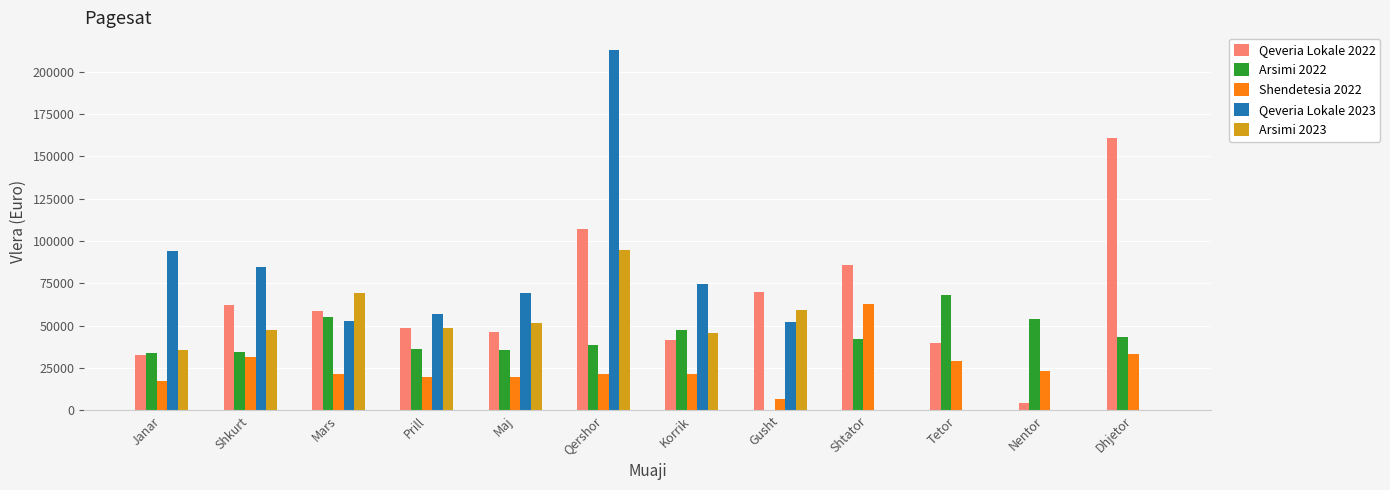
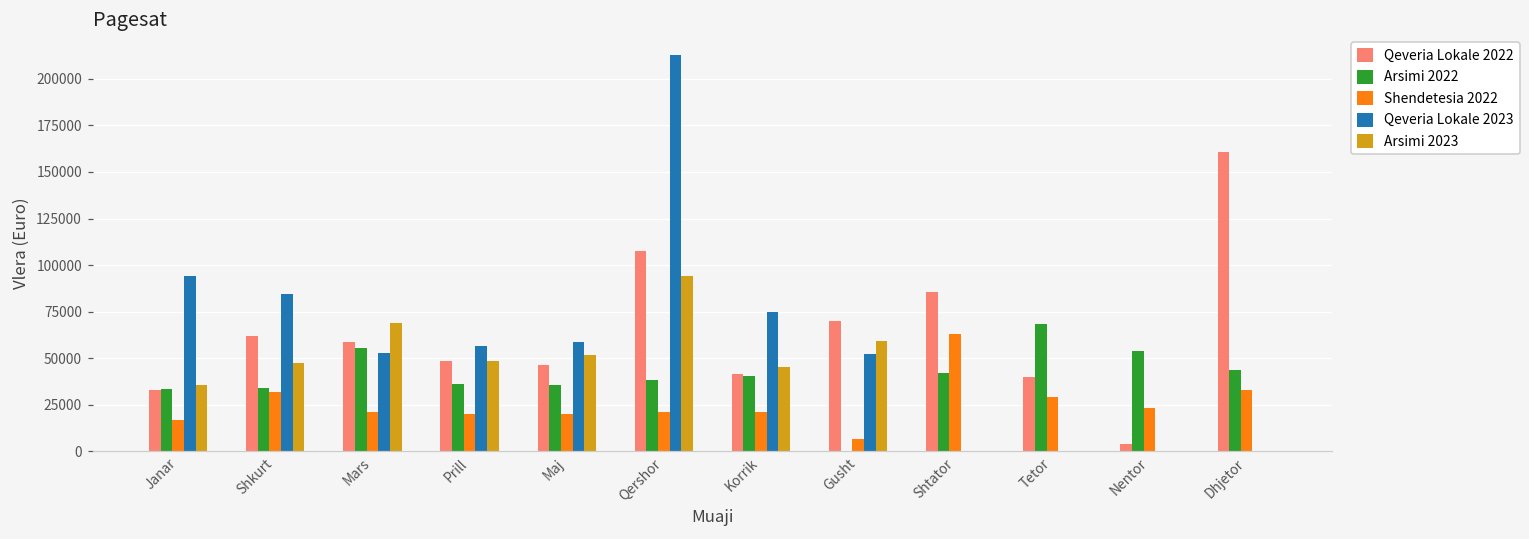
  {
    "Qeveria Lokale 2022": {
      "Janar": 33000,
      "Shkurt": 62000,
      "Mars": 59000,
      "Prill": 49000,
      "Maj": 46000,
      "Qershor": 107000,
      "Korrik": 42000,
      "Gusht": 70000,
      "Shtator": 86000,
      "Tetor": 40000,
      "Nentor": 4000,
      "Dhjetor": 161000
    },
    "Arsimi 2022": {
      "Janar": 34000,
      "Shkurt": 34000,
      "Mars": 55000,
      "Prill": 36000,
      "Maj": 35000,
      "Qershor": 38000,
-     "Korrik": 47000,
+     "Korrik": 41000,
      "Shtator": 42000,
      "Tetor": 68000,
      "Nentor": 54000,
      "Dhjetor": 44000
    },
    "Qeveria Lokale 2023": {
      "Janar": 94000,
      "Shkurt": 84000,
      "Mars": 53000,
      "Prill": 57000,
-     "Maj": 69000,
+     "Maj": 59000,
      "Qershor": 213000,
      "Korrik": 75000,
      "Gusht": 52000,
      "Shtator": 0,
      "Tetor": 0,
      "Nentor": 0,
      "Dhjetor": 0
    }
  }
